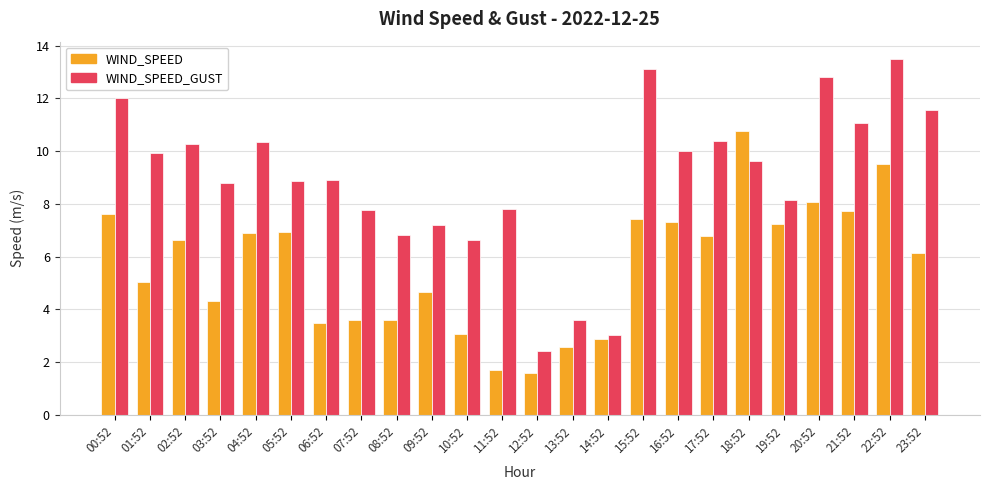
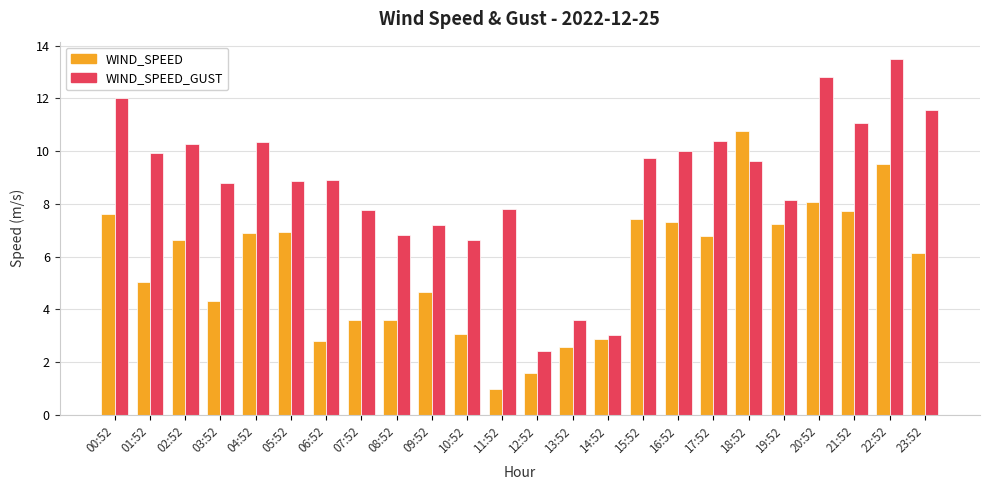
  {
    "WIND_SPEED": {
      "00:52": 7.6,
      "01:52": 5.0,
      "02:52": 6.6,
      "03:52": 4.3,
      "04:52": 6.9,
      "05:52": 6.9,
-     "06:52": 3.5,
+     "06:52": 2.8,
      "07:52": 3.6,
      "08:52": 3.6,
      "09:52": 4.7,
      "10:52": 3.1,
-     "11:52": 1.7,
+     "11:52": 1.0,
      "12:52": 1.6,
      "13:52": 2.6,
      "14:52": 2.9,
      "15:52": 7.4,
      "16:52": 7.3,
      "17:52": 6.8,
      "18:52": 10.7,
      "19:52": 7.3,
      "20:52": 8.1,
      "21:52": 7.7,
      "22:52": 9.5,
      "23:52": 6.1
    },
    "WIND_SPEED_GUST": {
      "00:52": 12.0,
      "01:52": 9.9,
      "02:52": 10.3,
      "03:52": 8.8,
      "04:52": 10.3,
      "05:52": 8.9,
      "06:52": 8.9,
      "07:52": 7.7,
      "08:52": 6.8,
      "09:52": 7.2,
      "10:52": 6.6,
      "11:52": 7.8,
      "12:52": 2.4,
      "13:52": 3.6,
      "14:52": 3.0,
-     "15:52": 13.1,
+     "15:52": 9.7,
      "16:52": 10.0,
      "17:52": 10.4,
      "18:52": 9.6,
      "19:52": 8.1,
      "20:52": 12.8,
      "21:52": 11.1,
      "22:52": 13.5,
      "23:52": 11.6
    }
  }
